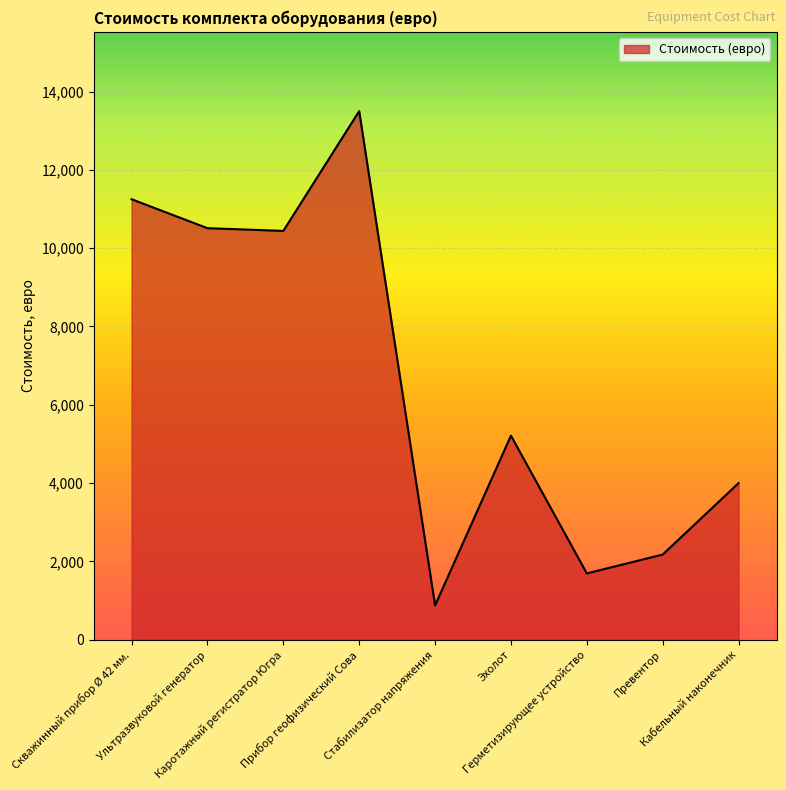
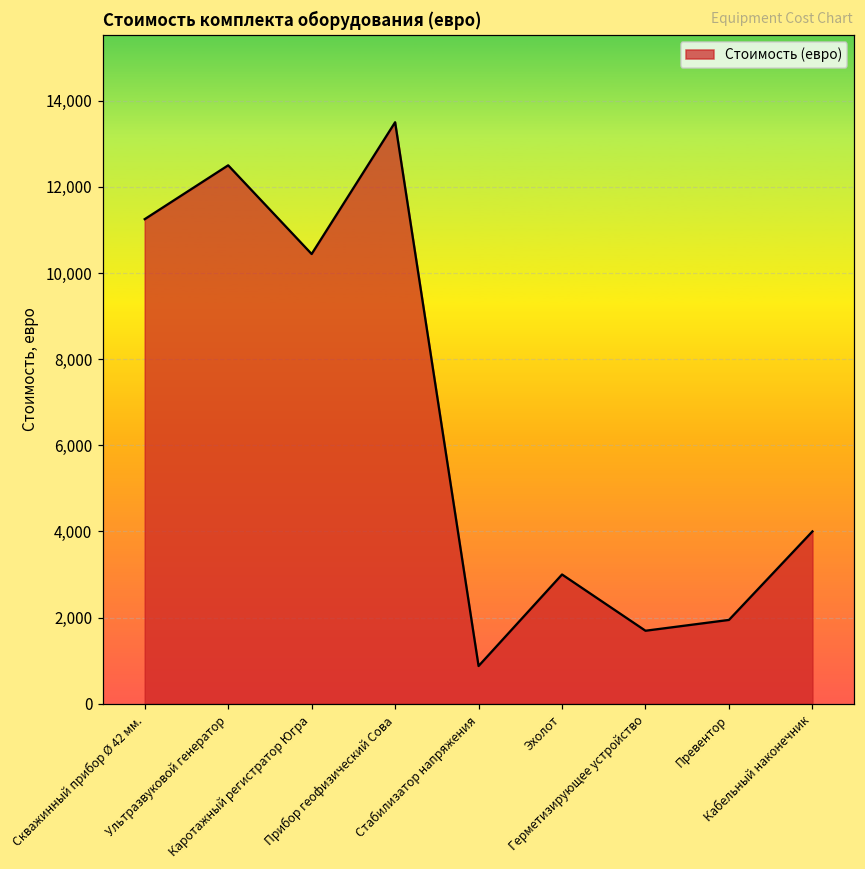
  {
    "Скважинный прибор Ø 42 мм.": "11,300",
-   "Ультразвуковой генератор": "10,500",
+   "Ультразвуковой генератор": "12,500",
    "Каротажный регистратор Югра": "10,400",
    "Прибор геофизический Сова": "13,500",
    "Стабилизатор напряжения": "900",
-   "Эхолот": "5,200",
+   "Эхолот": "3,000",
    "Герметизирующее устройство": "1,700",
-   "Превентор": "2,200",
+   "Превентор": "1,900",
    "Кабельный наконечник": "4,000"
  }
